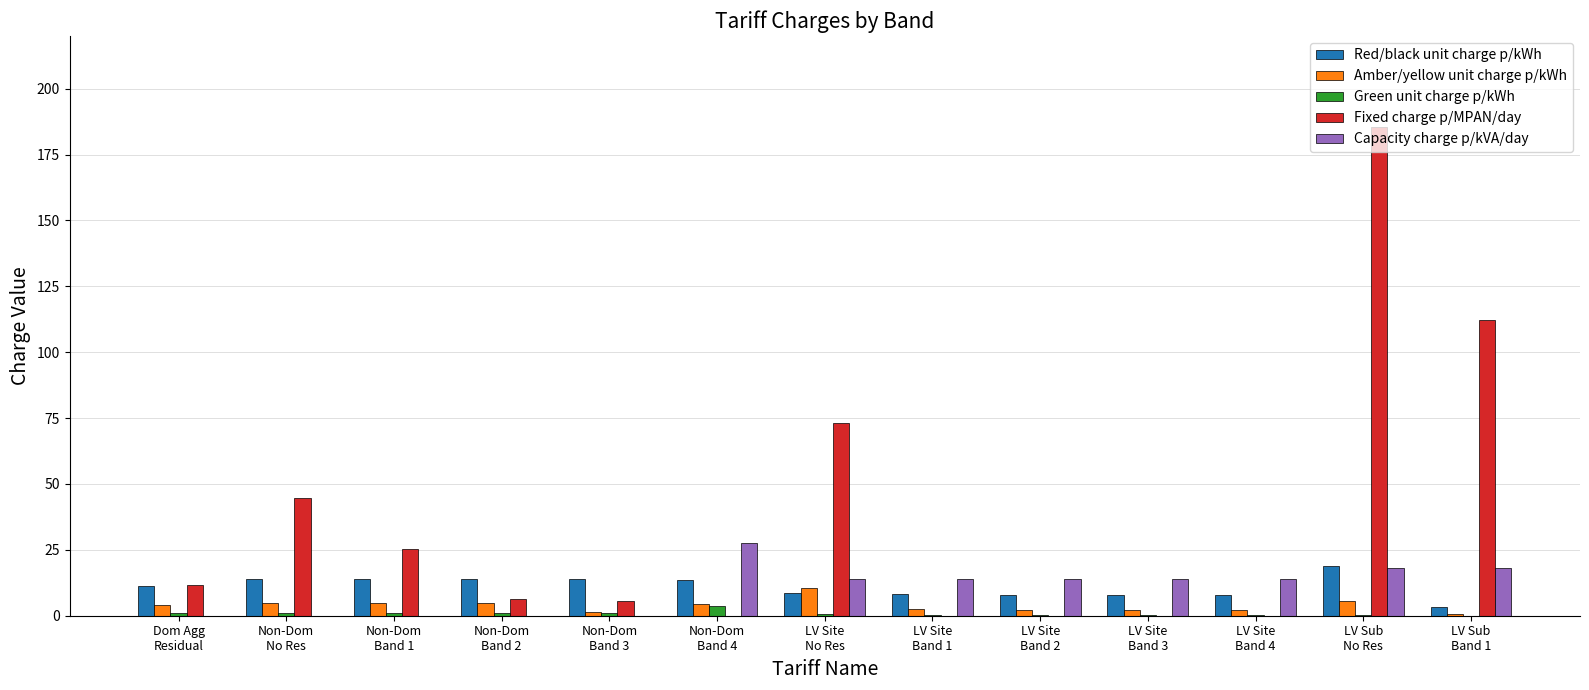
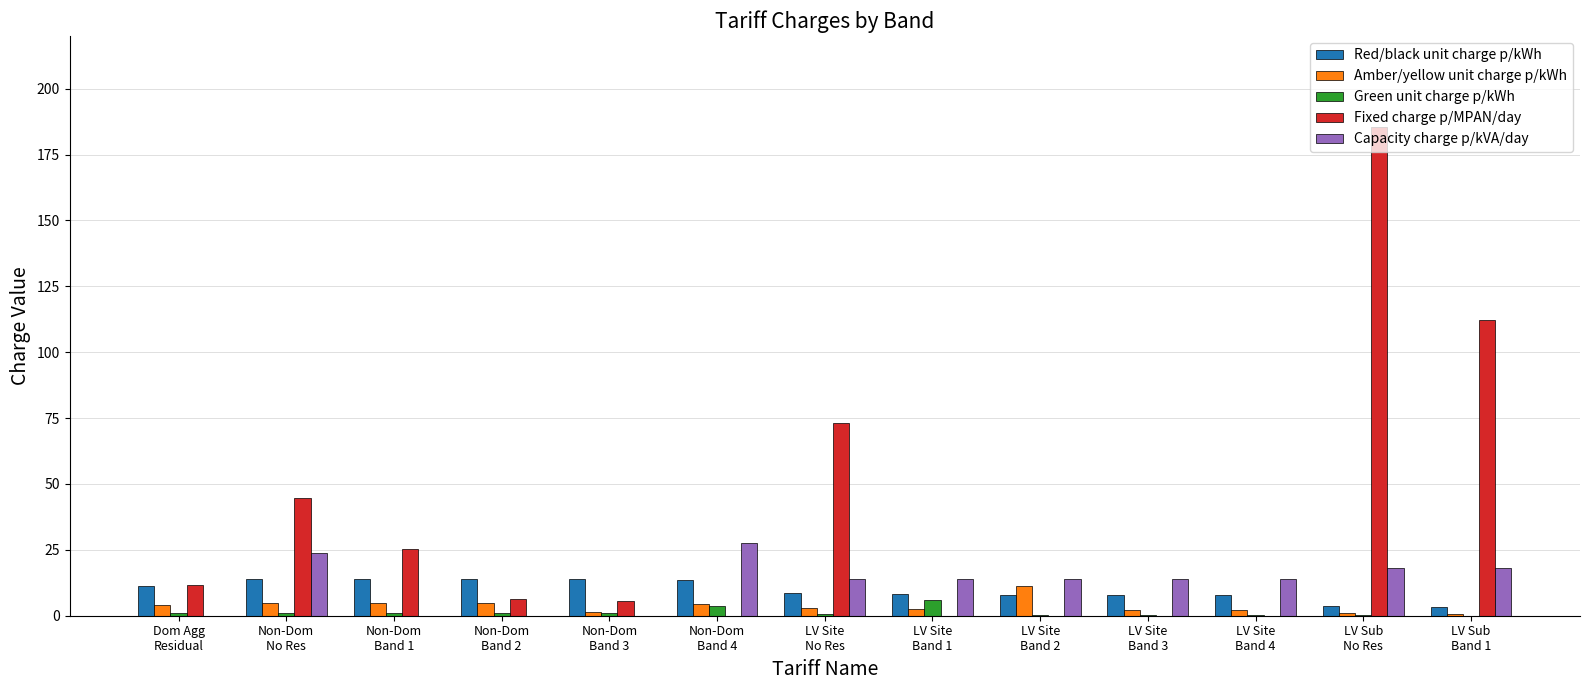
  {
    "Red/black unit charge p/kWh": {
      "Dom Agg Residual": 11,
      "Non-Dom No Res": 14,
      "Non-Dom Band 1": 14,
      "Non-Dom Band 2": 14,
      "Non-Dom Band 3": 14,
      "Non-Dom Band 4": 13,
      "LV Site No Res": 9,
      "LV Site Band 1": 8,
      "LV Site Band 2": 8,
      "LV Site Band 3": 8,
      "LV Site Band 4": 8,
-     "LV Sub No Res": 19,
+     "LV Sub No Res": 4,
      "LV Sub Band 1": 3
    },
    "Amber/yellow unit charge p/kWh": {
      "Dom Agg Residual": 4,
      "Non-Dom No Res": 5,
      "Non-Dom Band 1": 5,
      "Non-Dom Band 2": 5,
      "Non-Dom Band 3": 2,
      "Non-Dom Band 4": 4,
-     "LV Site No Res": 10,
+     "LV Site No Res": 3,
      "LV Site Band 1": 2,
-     "LV Site Band 2": 2,
+     "LV Site Band 2": 11,
      "LV Site Band 3": 2,
      "LV Site Band 4": 2,
-     "LV Sub No Res": 6
+     "LV Sub No Res": 1
    },
    "Green unit charge p/kWh": {
      "Non-Dom No Res": 1,
      "Non-Dom Band 1": 1,
      "Non-Dom Band 2": 1,
      "Non-Dom Band 3": 1,
      "Non-Dom Band 4": 4,
-     "LV Site Band 1": 0
+     "LV Site Band 1": 6
    },
    "Fixed charge p/MPAN/day": {
      "Dom Agg Residual": 12,
      "Non-Dom No Res": 45,
      "Non-Dom Band 1": 25,
      "Non-Dom Band 2": 7,
      "Non-Dom Band 3": 6,
      "Non-Dom Band 4": 0,
      "LV Site No Res": 73,
      "LV Site Band 1": 0,
      "LV Site Band 2": 0,
      "LV Site Band 3": 0,
      "LV Site Band 4": 0,
      "LV Sub Band 1": 112
    },
    "Capacity charge p/kVA/day": {
      "Dom Agg Residual": 0,
-     "Non-Dom No Res": 0,
+     "Non-Dom No Res": 24,
      "Non-Dom Band 1": 0,
      "Non-Dom Band 2": 0,
      "Non-Dom Band 3": 0,
      "Non-Dom Band 4": 28,
      "LV Site No Res": 14,
      "LV Site Band 1": 14,
      "LV Site Band 2": 14,
      "LV Site Band 3": 14,
      "LV Site Band 4": 14,
      "LV Sub No Res": 18,
      "LV Sub Band 1": 18
    }
  }
